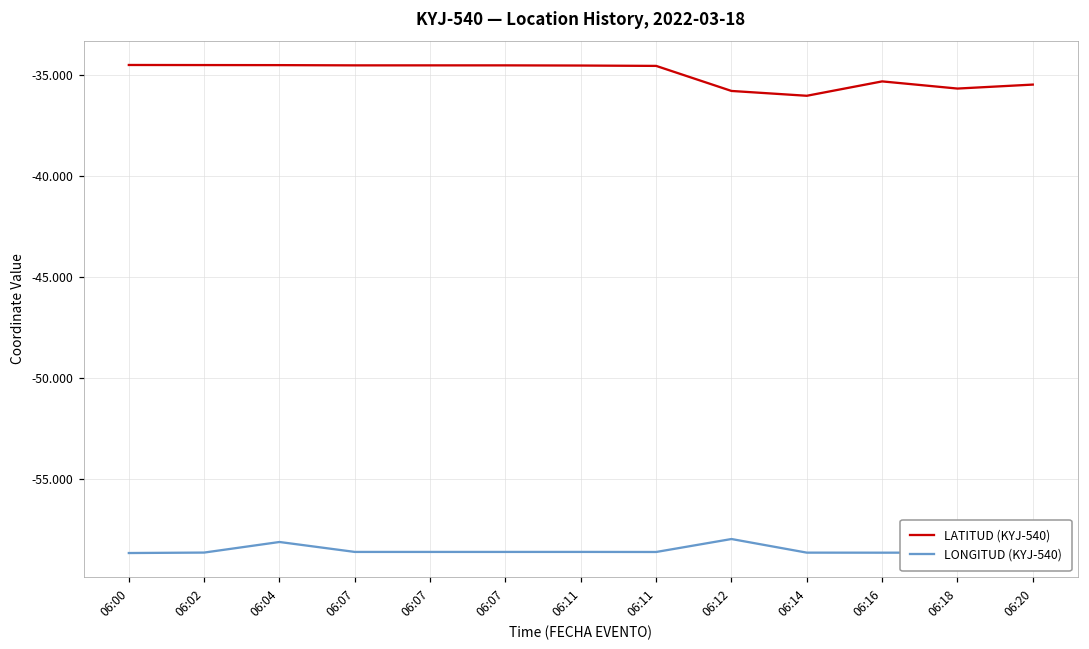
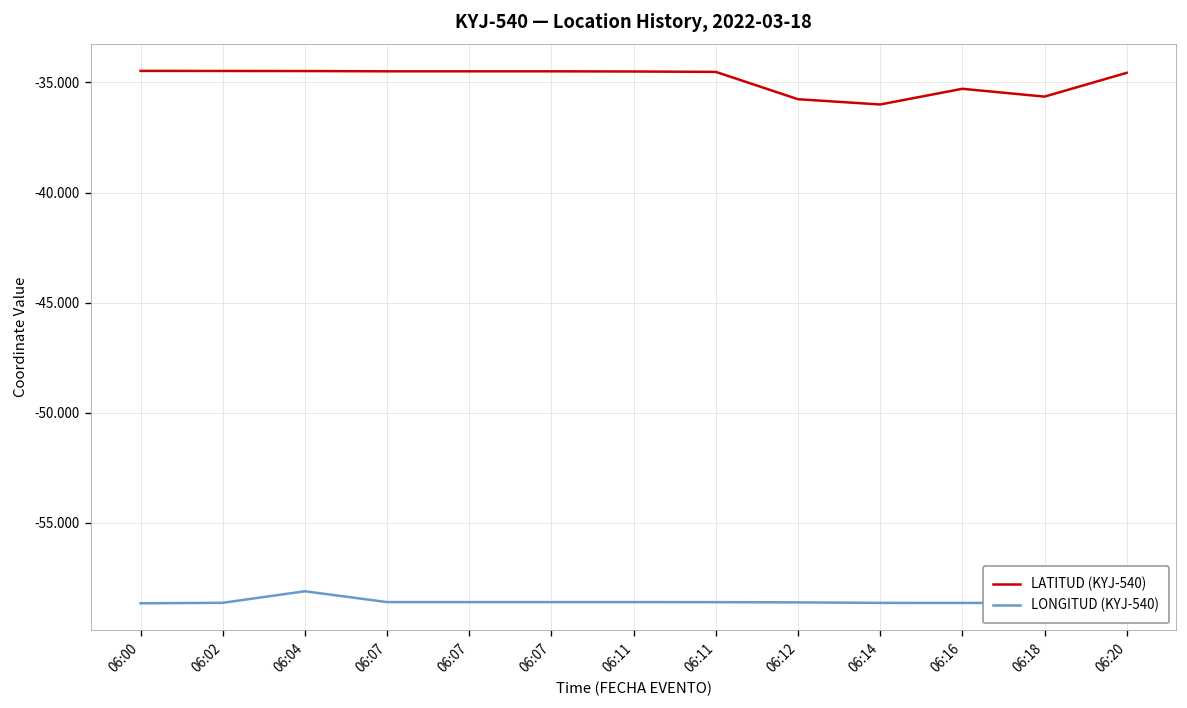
  {
    "LATITUD (KYJ-540)": {
      "06:00": -34.5,
      "06:02": -34.5,
      "06:04": -34.5,
      "06:12": -35.8,
      "06:14": -36.0,
      "06:16": -35.3,
      "06:18": -35.6,
-     "06:20": -35.5
+     "06:20": -34.6
    },
    "LONGITUD (KYJ-540)": {
      "06:00": -58.6,
      "06:02": -58.6,
      "06:04": -58.1,
-     "06:12": -58.0,
+     "06:12": -58.6,
      "06:14": -58.6,
      "06:16": -58.6
    }
  }
